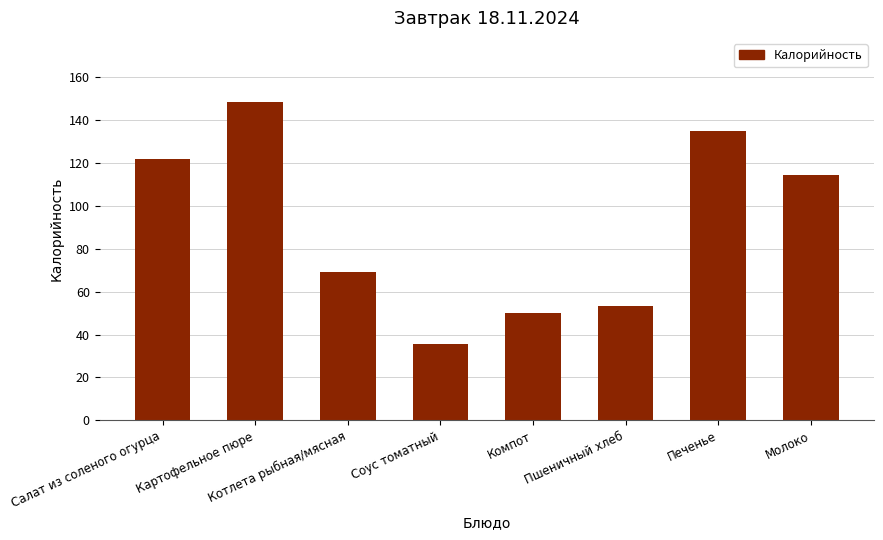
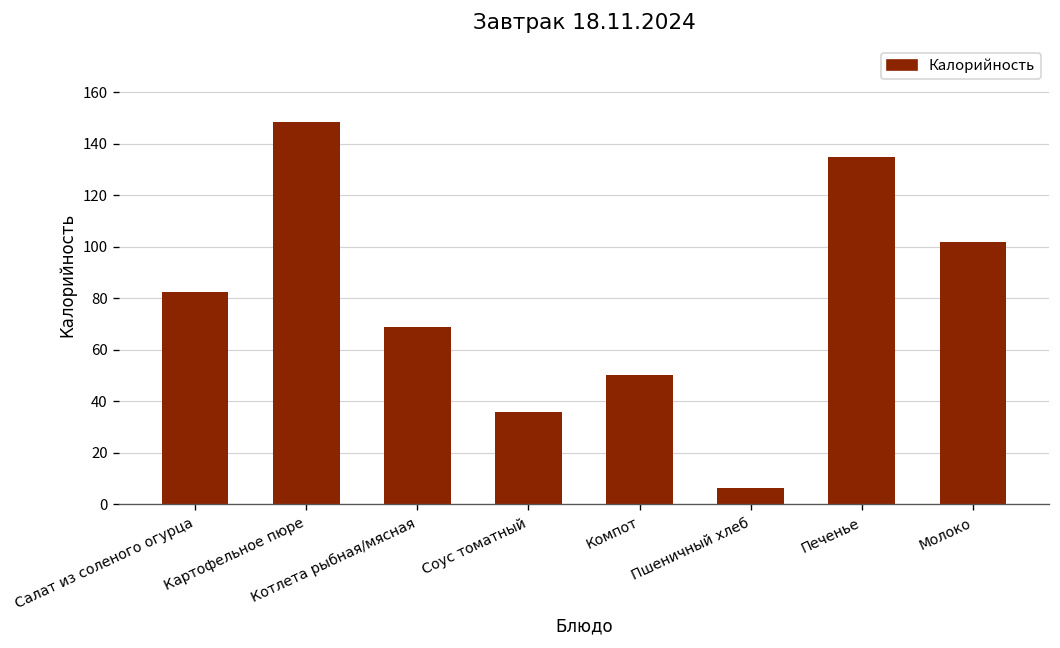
  {
-   "Салат из соленого огурца": 122,
+   "Салат из соленого огурца": 83,
    "Картофельное пюре": 149,
    "Котлета рыбная/мясная": 69,
    "Соус томатный": 36,
    "Компот": 50,
-   "Пшеничный хлеб": 54,
+   "Пшеничный хлеб": 6,
    "Печенье": 135,
-   "Молоко": 114
+   "Молоко": 102
  }
